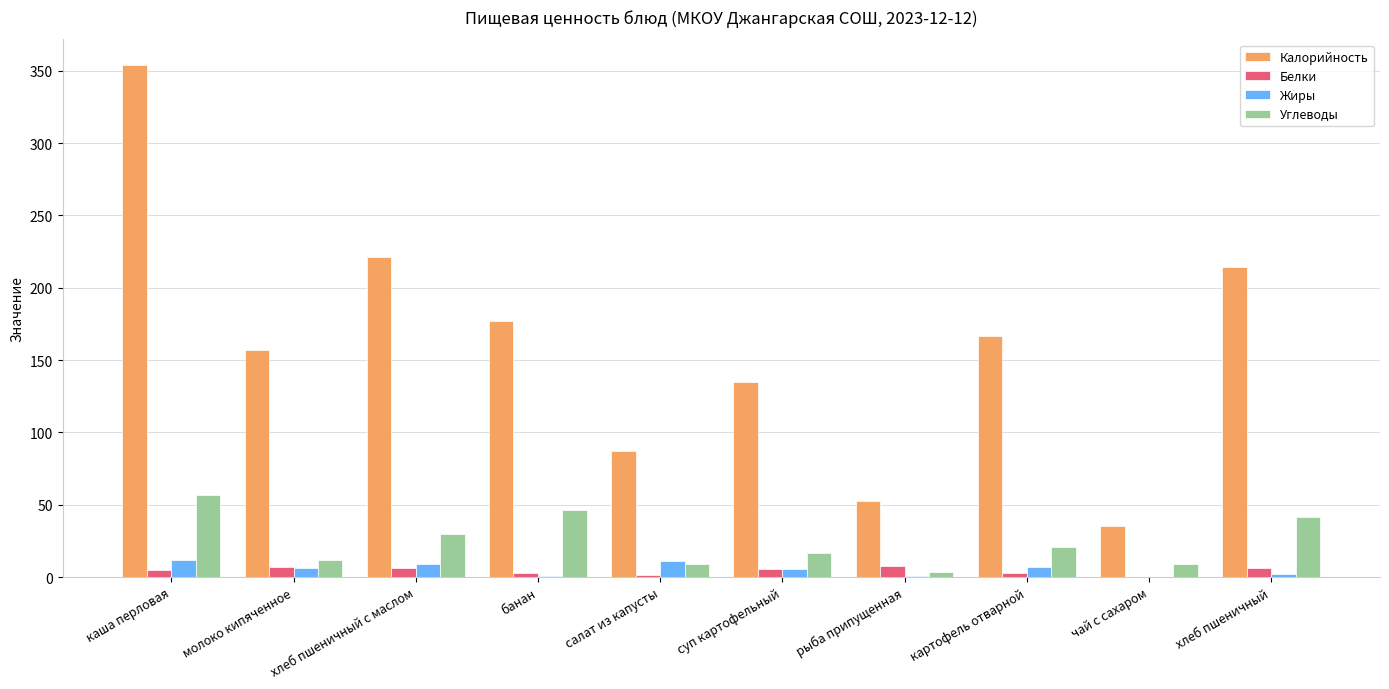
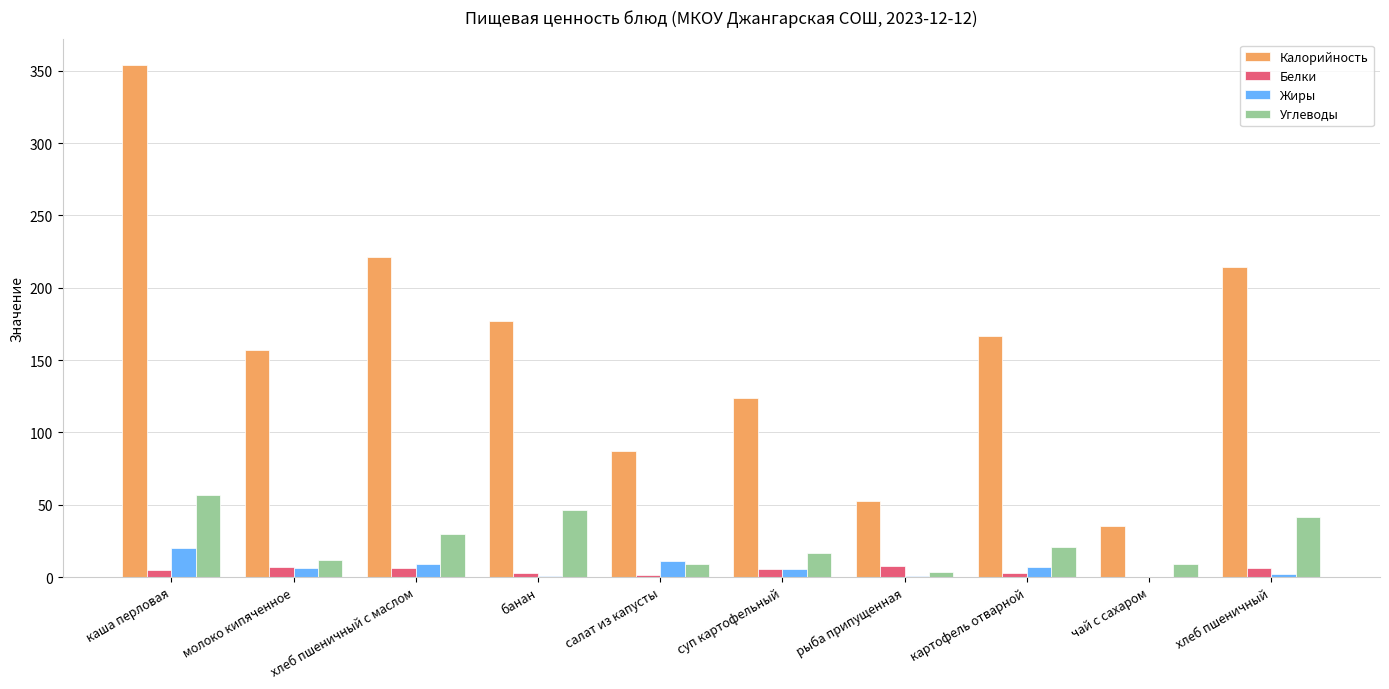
  {
    "Калорийность": {
      "каша перловая": 354,
      "молоко кипяченное": 157,
      "хлеб пшеничный с маслом": 221,
      "банан": 177,
      "салат из капусты": 87,
-     "суп картофельный": 135,
+     "суп картофельный": 124,
      "рыба припущенная": 53,
      "картофель отварной": 167,
      "чай с сахаром": 35,
      "хлеб пшеничный": 214
    },
    "Белки": {
      "каша перловая": 5,
      "молоко кипяченное": 7,
      "хлеб пшеничный с маслом": 6,
      "банан": 3,
      "суп картофельный": 5,
      "рыба припущенная": 8,
      "картофель отварной": 3,
      "хлеб пшеничный": 6
    },
    "Жиры": {
-     "каша перловая": 12,
+     "каша перловая": 20,
      "молоко кипяченное": 6,
      "хлеб пшеничный с маслом": 9,
      "салат из капусты": 11,
      "суп картофельный": 5,
      "картофель отварной": 7,
      "чай с сахаром": 0,
      "хлеб пшеничный": 2
    },
    "Углеводы": {
      "каша перловая": 57,
      "молоко кипяченное": 12,
      "хлеб пшеничный с маслом": 29,
      "банан": 46,
      "салат из капусты": 9,
      "суп картофельный": 16,
      "рыба припущенная": 3,
      "картофель отварной": 21,
      "чай с сахаром": 9,
      "хлеб пшеничный": 42
    }
  }
